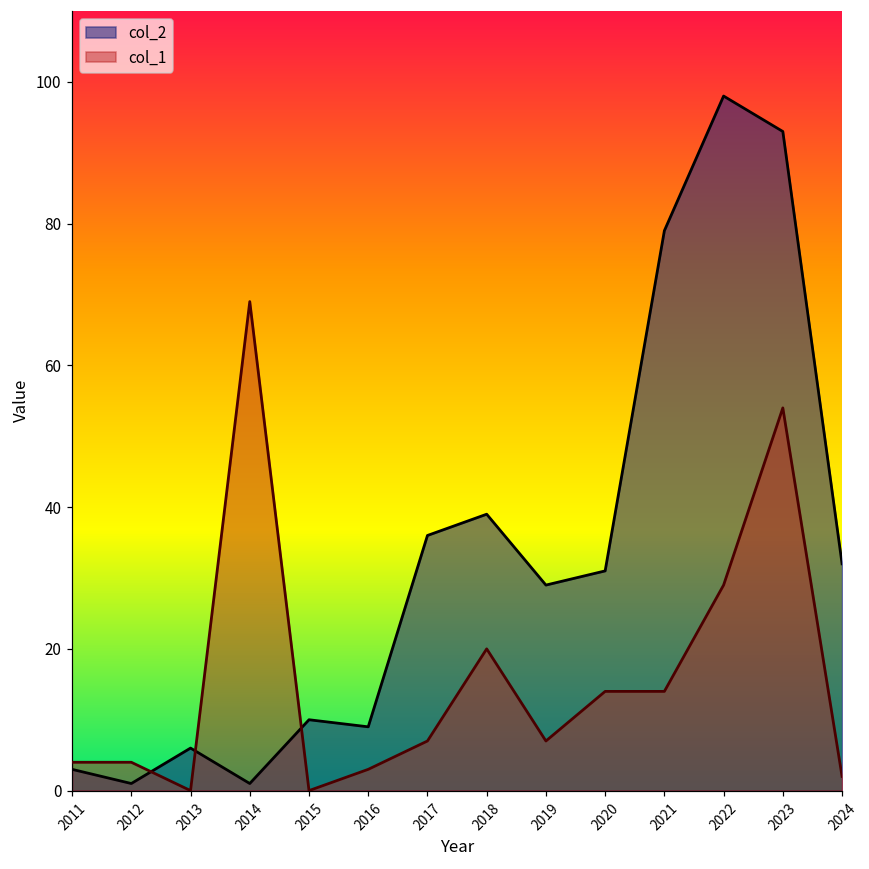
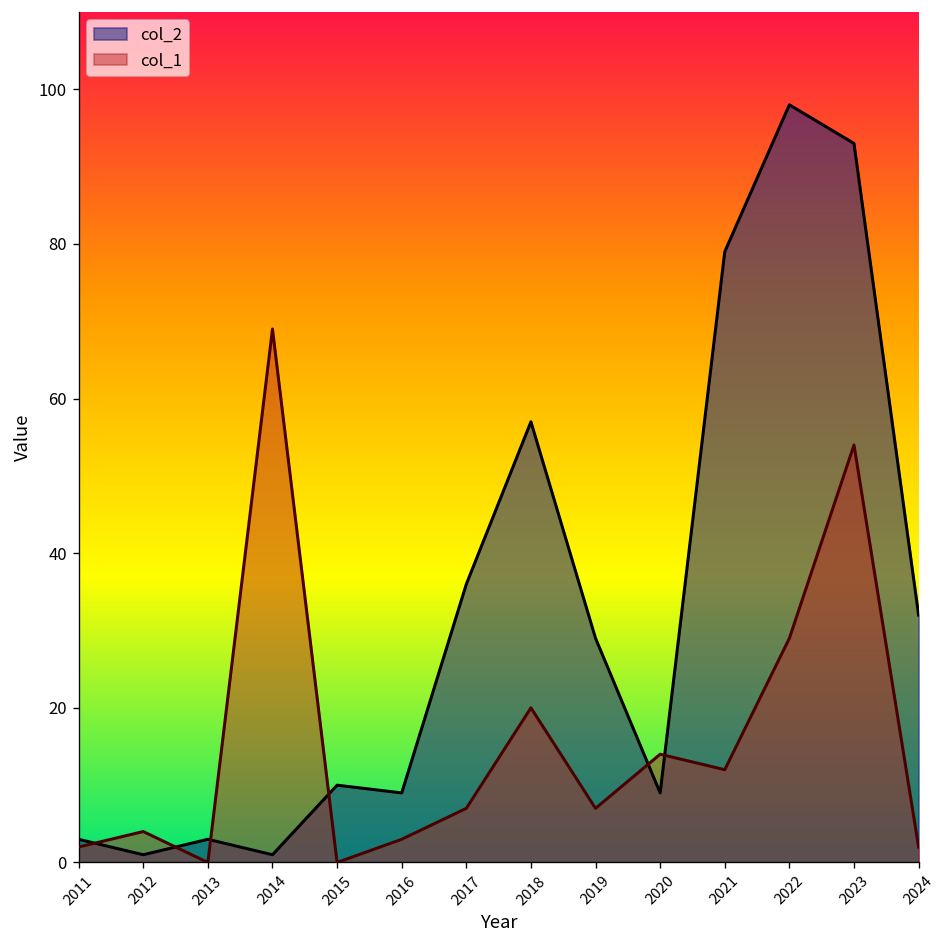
  {
    "col_2": {
      "2011": 3,
      "2012": 1,
-     "2013": 6,
+     "2013": 3,
      "2014": 1,
      "2015": 10,
      "2016": 9,
      "2017": 36,
-     "2018": 39,
+     "2018": 57,
      "2019": 29,
-     "2020": 31,
+     "2020": 9,
      "2021": 79,
      "2022": 98,
      "2023": 93,
      "2024": 32
    },
    "col_1": {
-     "2011": 4,
+     "2011": 2,
      "2012": 4,
      "2013": 0,
      "2014": 69,
      "2015": 0,
      "2016": 3,
      "2017": 7,
      "2018": 20,
      "2019": 7,
      "2020": 14,
-     "2021": 14,
+     "2021": 12,
      "2022": 29,
      "2023": 54,
      "2024": 2
    }
  }
